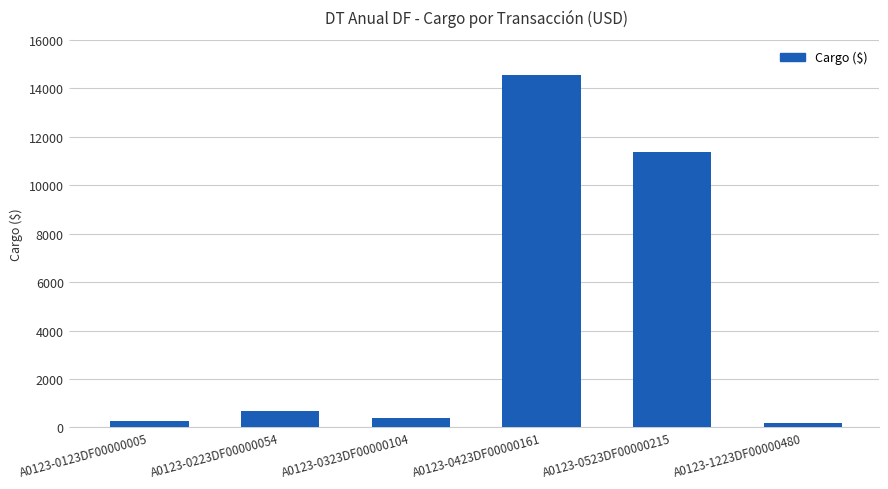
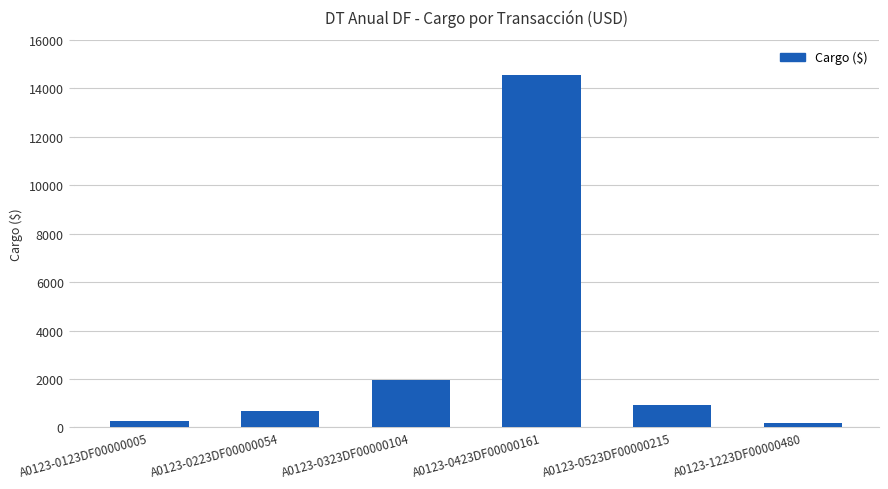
  {
    "A0123-0123DF00000005": 300,
    "A0123-0223DF00000054": 700,
-   "A0123-0323DF00000104": 400,
+   "A0123-0323DF00000104": 1900,
    "A0123-0423DF00000161": 14500,
-   "A0123-0523DF00000215": 11400,
+   "A0123-0523DF00000215": 900,
    "A0123-1223DF00000480": 200
  }
